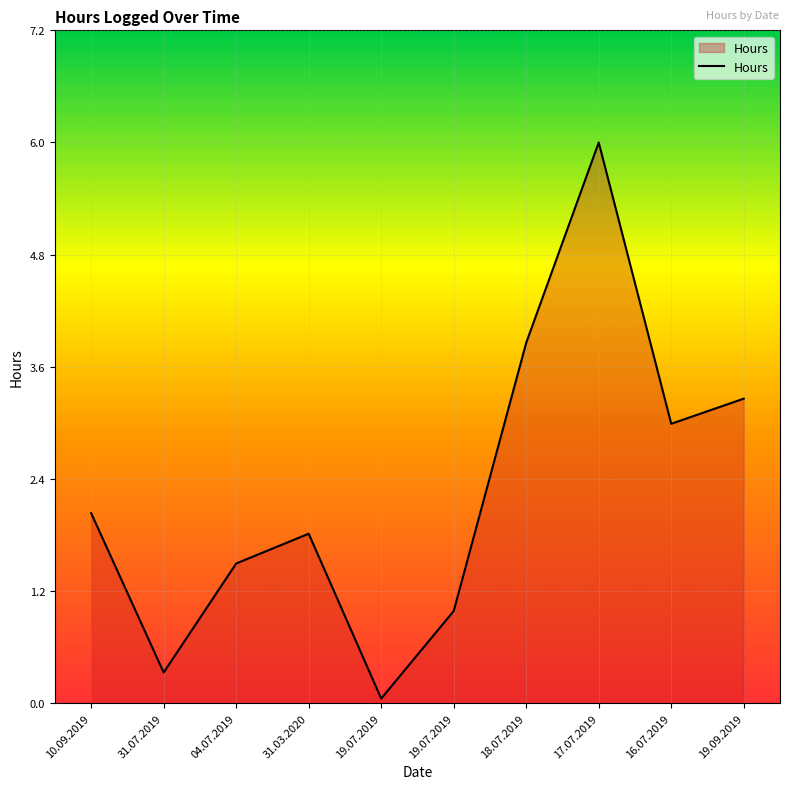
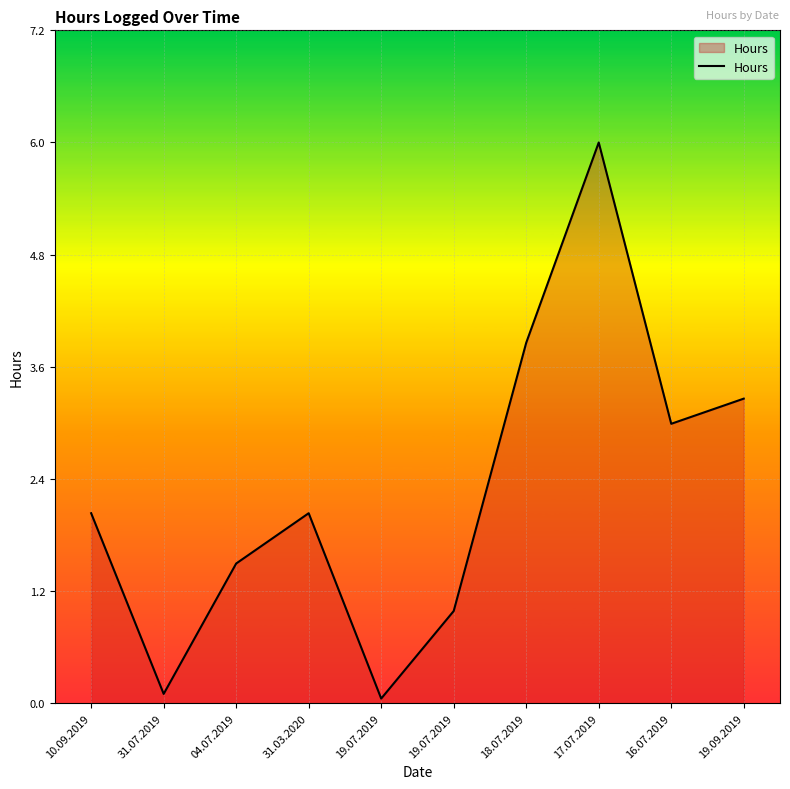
  {
    "10.09.2019": 2.0,
-   "31.07.2019": 0.3,
+   "31.07.2019": 0.1,
    "04.07.2019": 1.5,
-   "31.03.2020": 1.8,
+   "31.03.2020": 2.0,
    "18.07.2019": 3.9,
    "17.07.2019": 6.0,
    "16.07.2019": 3.0,
    "19.09.2019": 3.3
  }
